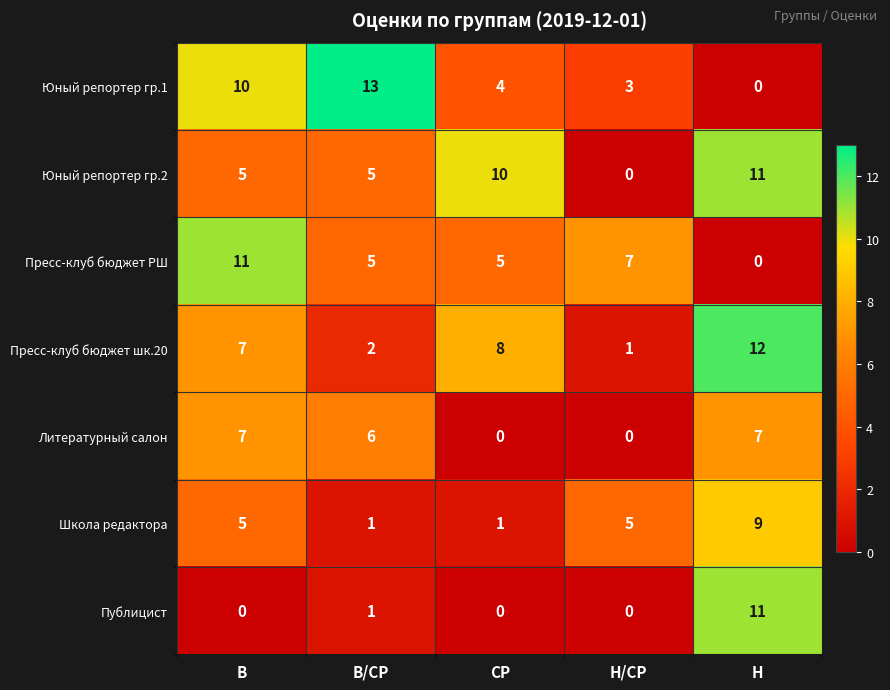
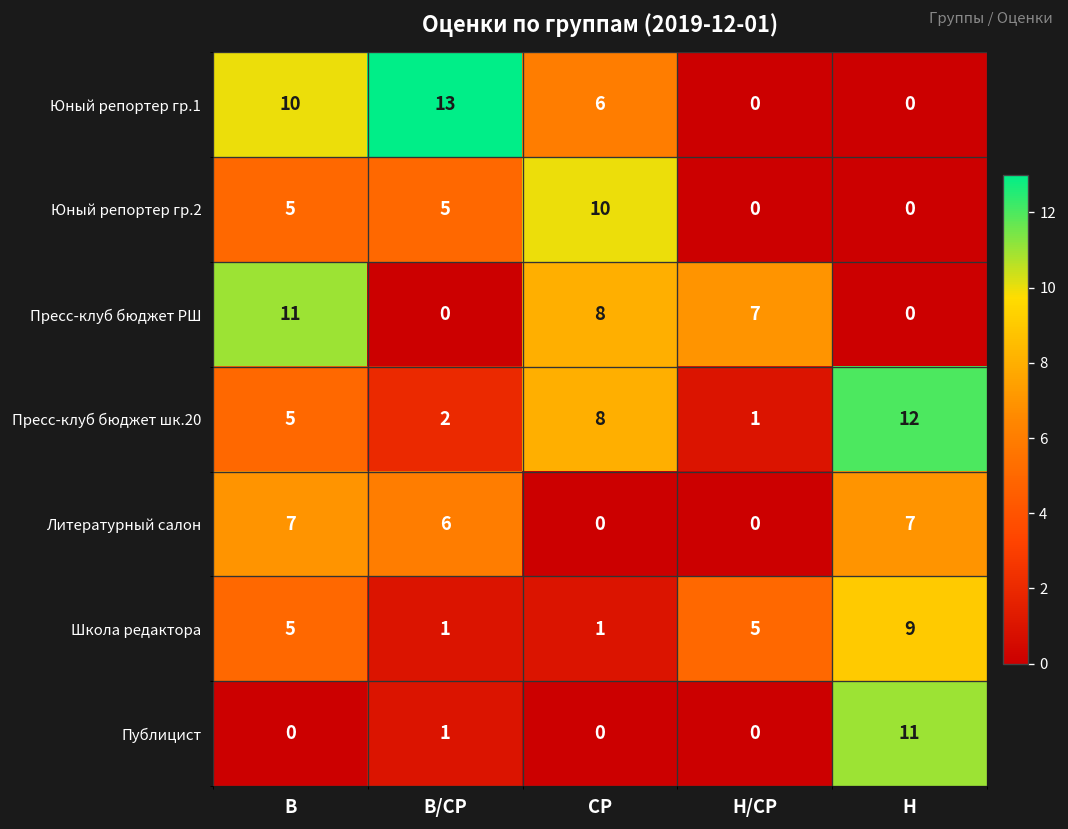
  {
    "Юный репортер гр.1": {
      "В": 10,
      "В/СР": 13,
-     "СР": 4,
-     "Н/СР": 3,
+     "СР": 6,
+     "Н/СР": 0,
      "Н": 0
    },
    "Юный репортер гр.2": {
      "В": 5,
      "В/СР": 5,
      "СР": 10,
      "Н/СР": 0,
-     "Н": 11
+     "Н": 0
    },
    "Пресс-клуб бюджет РШ": {
      "В": 11,
-     "В/СР": 5,
-     "СР": 5,
+     "В/СР": 0,
+     "СР": 8,
      "Н/СР": 7,
      "Н": 0
    },
    "Пресс-клуб бюджет шк.20": {
-     "В": 7,
+     "В": 5,
      "В/СР": 2,
      "СР": 8,
      "Н/СР": 1,
      "Н": 12
    },
    "Литературный салон": {
      "В": 7,
      "В/СР": 6,
      "СР": 0,
      "Н/СР": 0,
      "Н": 7
    },
    "Школа редактора": {
      "В": 5,
      "В/СР": 1,
      "СР": 1,
      "Н/СР": 5,
      "Н": 9
    },
    "Публицист": {
      "В": 0,
      "В/СР": 1,
      "СР": 0,
      "Н/СР": 0,
      "Н": 11
    }
  }
